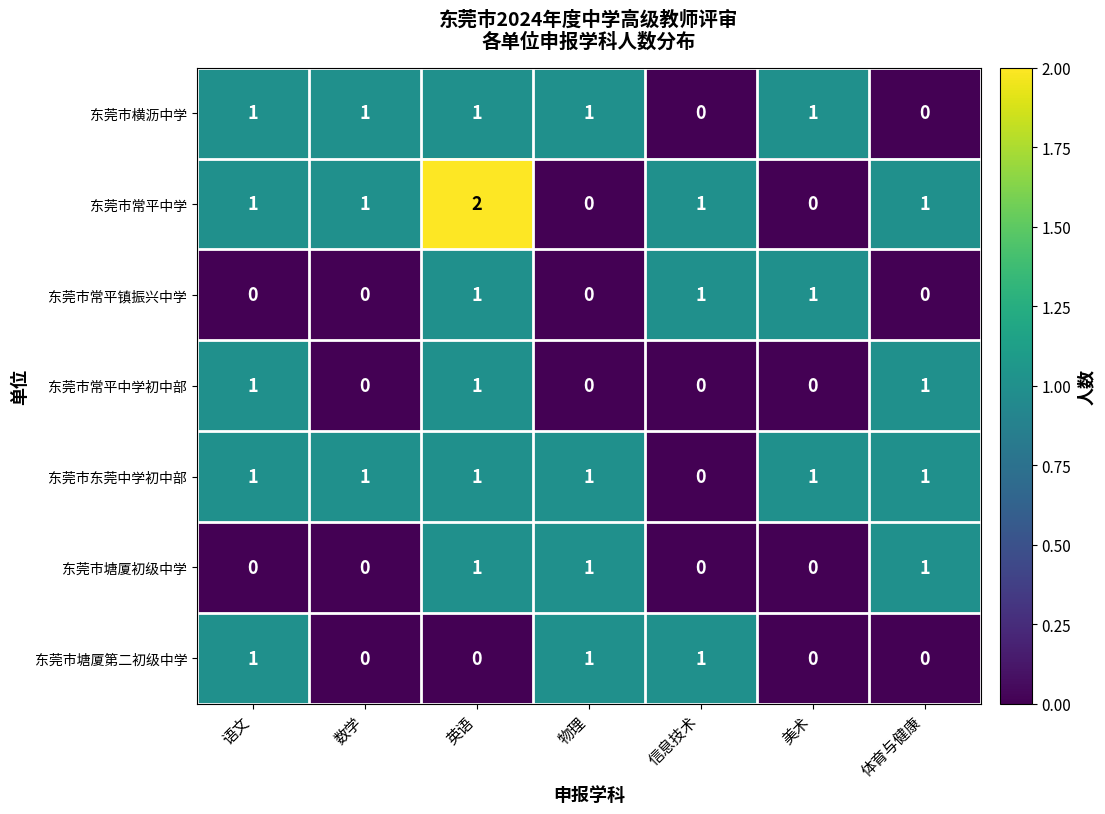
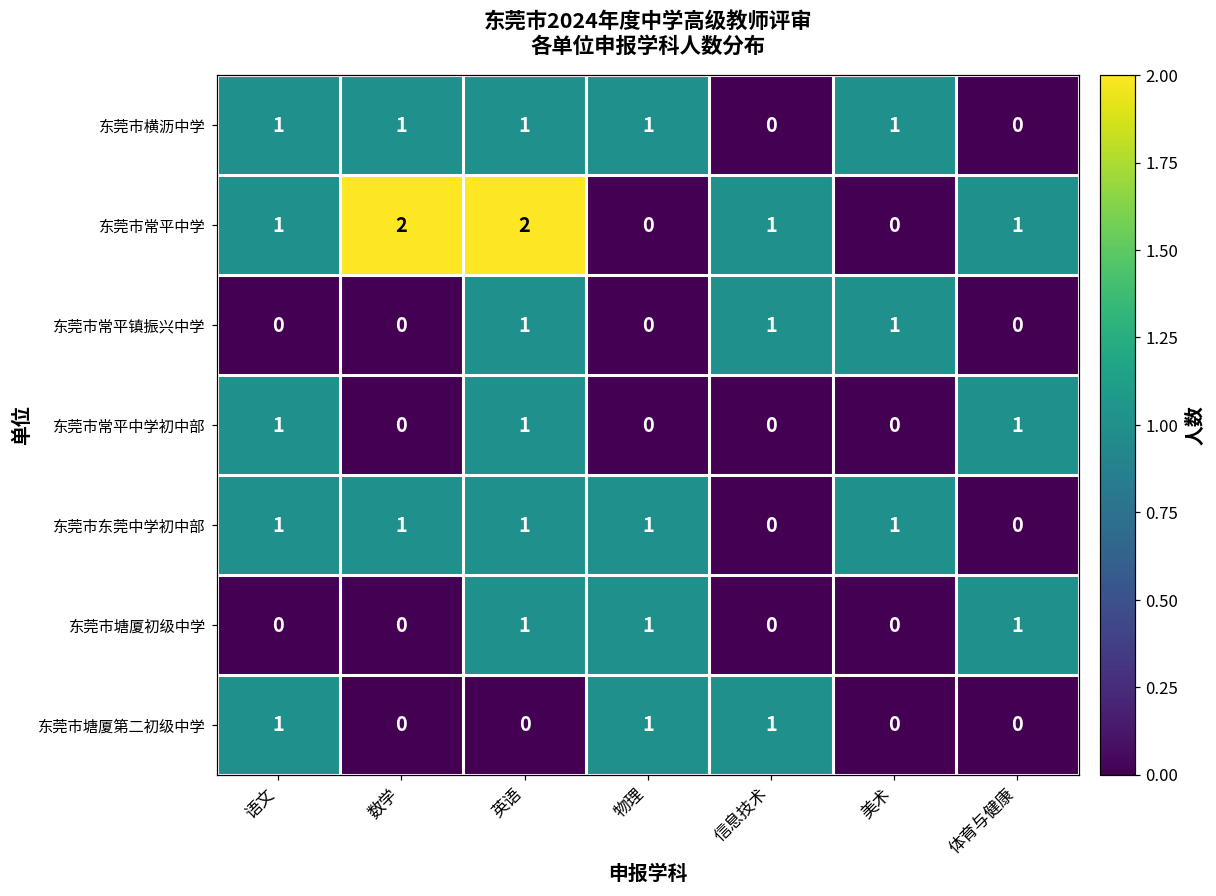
  {
    "东莞市横沥中学": {
      "语文": 1,
      "数学": 1,
      "英语": 1,
      "物理": 1,
      "信息技术": 0,
      "美术": 1,
      "体育与健康": 0
    },
    "东莞市常平中学": {
      "语文": 1,
-     "数学": 1,
+     "数学": 2,
      "英语": 2,
      "物理": 0,
      "信息技术": 1,
      "美术": 0,
      "体育与健康": 1
    },
    "东莞市常平镇振兴中学": {
      "语文": 0,
      "数学": 0,
      "英语": 1,
      "物理": 0,
      "信息技术": 1,
      "美术": 1,
      "体育与健康": 0
    },
    "东莞市常平中学初中部": {
      "语文": 1,
      "数学": 0,
      "英语": 1,
      "物理": 0,
      "信息技术": 0,
      "美术": 0,
      "体育与健康": 1
    },
    "东莞市东莞中学初中部": {
      "语文": 1,
      "数学": 1,
      "英语": 1,
      "物理": 1,
      "信息技术": 0,
      "美术": 1,
-     "体育与健康": 1
+     "体育与健康": 0
    },
    "东莞市塘厦初级中学": {
      "语文": 0,
      "数学": 0,
      "英语": 1,
      "物理": 1,
      "信息技术": 0,
      "美术": 0,
      "体育与健康": 1
    },
    "东莞市塘厦第二初级中学": {
      "语文": 1,
      "数学": 0,
      "英语": 0,
      "物理": 1,
      "信息技术": 1,
      "美术": 0,
      "体育与健康": 0
    }
  }
